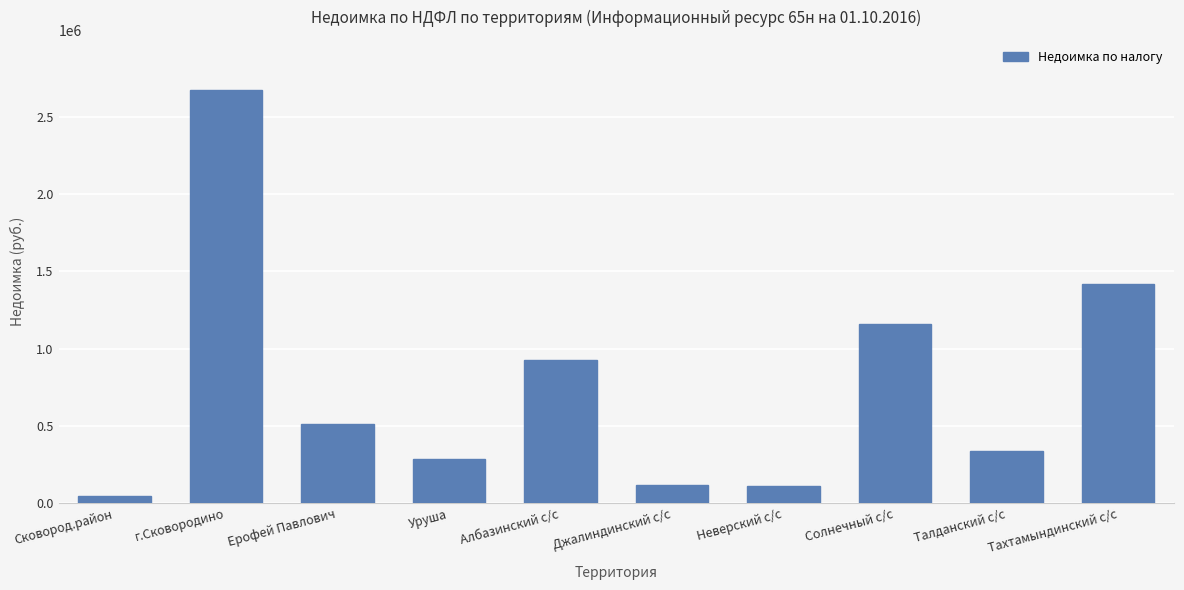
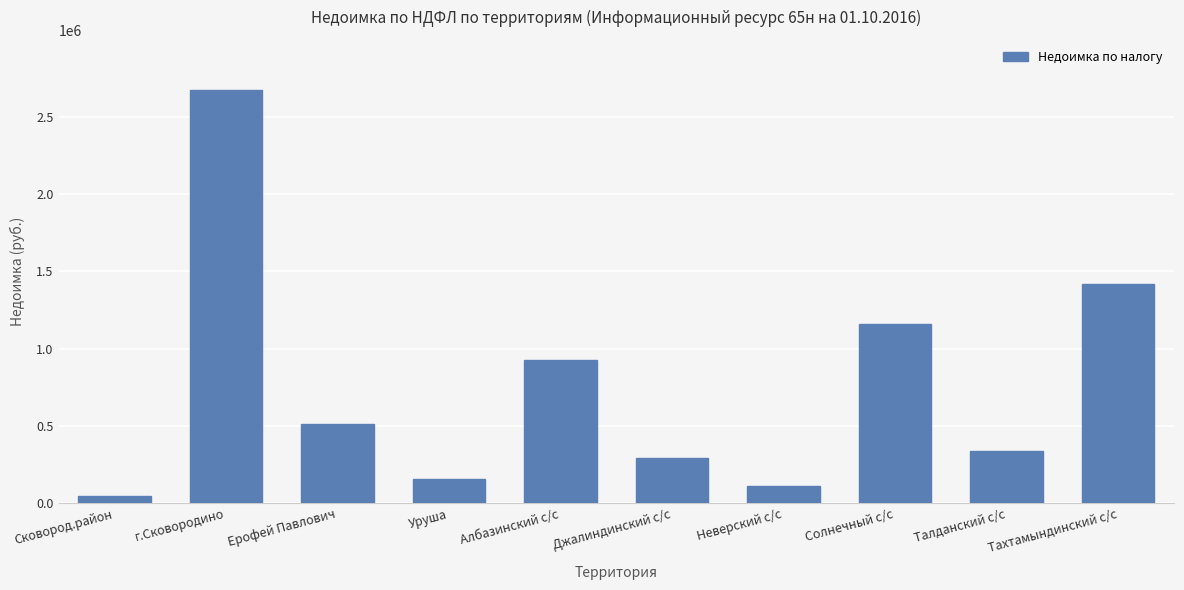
  {
    "Сковород.район": 40000,
    "г.Сковородино": 2680000,
    "Ерофей Павлович": 510000,
-   "Уруша": 290000,
+   "Уруша": 160000,
    "Албазинский с/с": 930000,
-   "Джалиндинский с/с": 120000,
+   "Джалиндинский с/с": 290000,
    "Неверский с/с": 110000,
    "Солнечный с/с": 1160000,
    "Талданский с/с": 340000,
    "Тахтамындинский с/с": 1420000
  }
